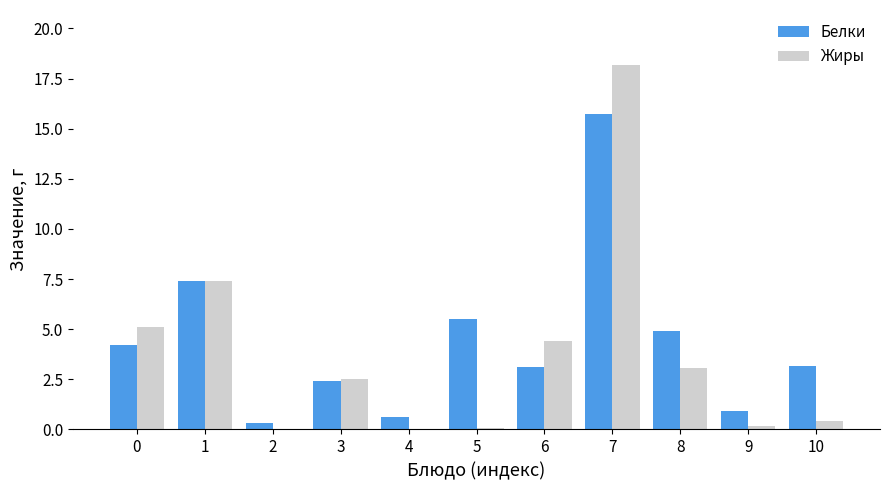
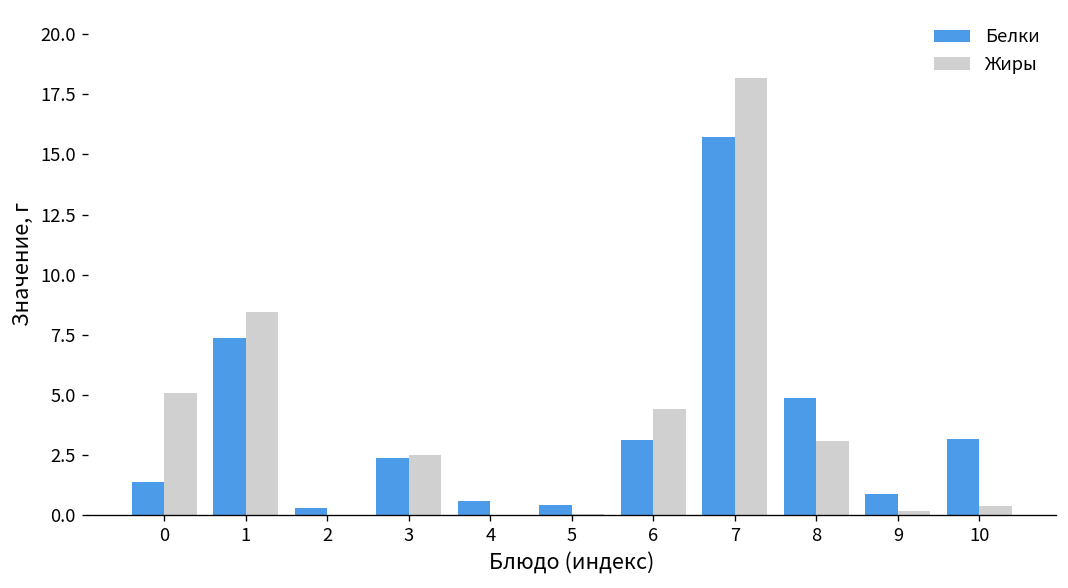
  {
    "Белки": {
-     "0": 4.2,
+     "0": 1.4,
      "1": 7.4,
      "2": 0.3,
      "3": 2.4,
      "4": 0.6,
-     "5": 5.5,
+     "5": 0.4,
      "6": 3.1,
      "7": 15.7,
      "8": 4.9,
      "9": 0.9,
      "10": 3.2
    },
    "Жиры": {
      "0": 5.1,
-     "1": 7.4,
+     "1": 8.4,
      "2": 0.0,
      "3": 2.5,
      "4": 0.0,
      "6": 4.4,
      "7": 18.2,
      "8": 3.1,
      "9": 0.2,
      "10": 0.4
    }
  }
